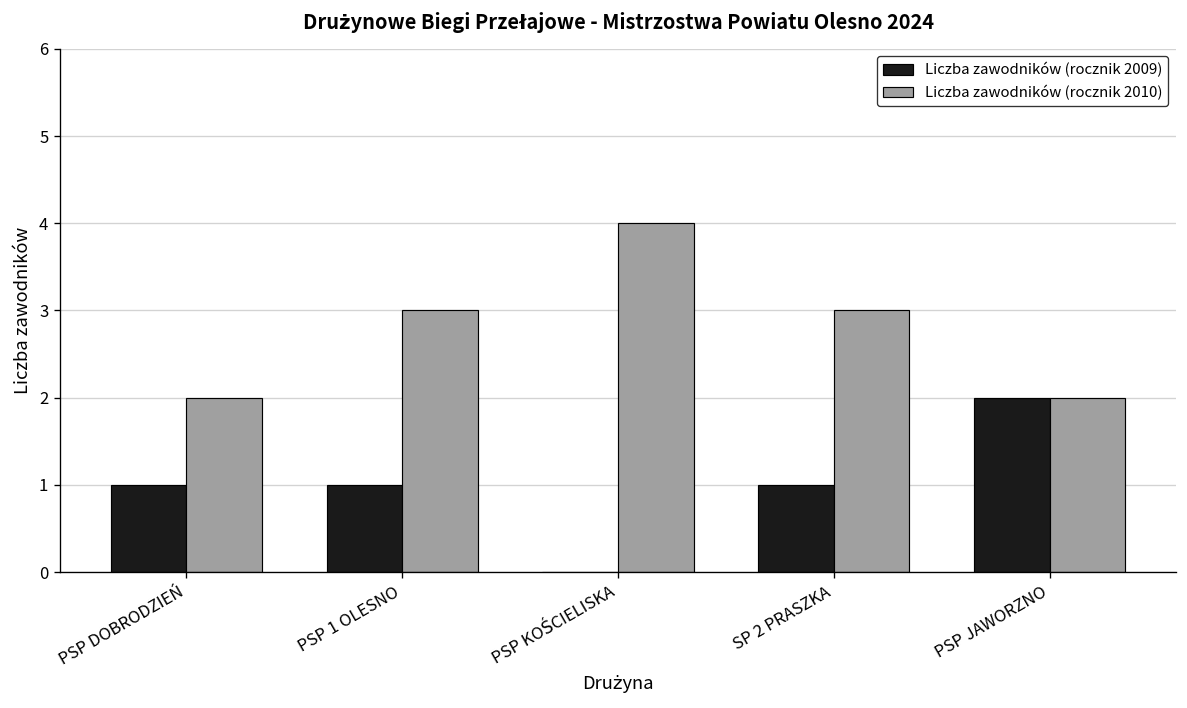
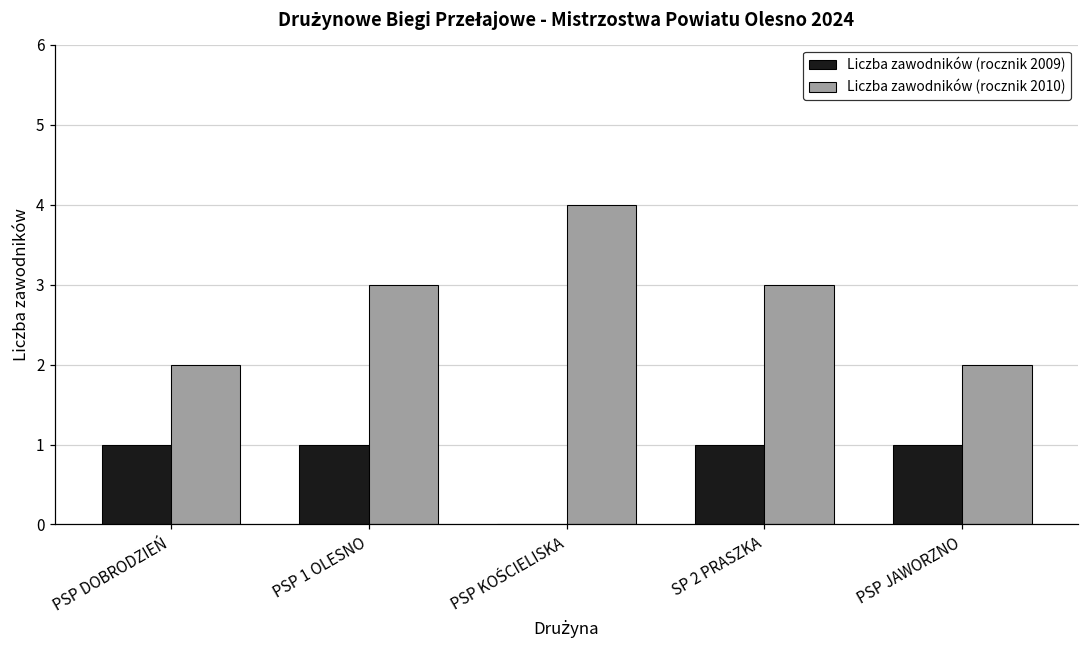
  {
    "Liczba zawodników (rocznik 2009)": {
      "PSP DOBRODZIEŃ": 1,
      "PSP 1 OLESNO": 1,
      "PSP KOŚCIELISKA": 0,
      "SP 2 PRASZKA": 1,
-     "PSP JAWORZNO": 2
+     "PSP JAWORZNO": 1
    },
    "Liczba zawodników (rocznik 2010)": {
      "PSP DOBRODZIEŃ": 2,
      "PSP 1 OLESNO": 3,
      "PSP KOŚCIELISKA": 4,
      "SP 2 PRASZKA": 3,
      "PSP JAWORZNO": 2
    }
  }
